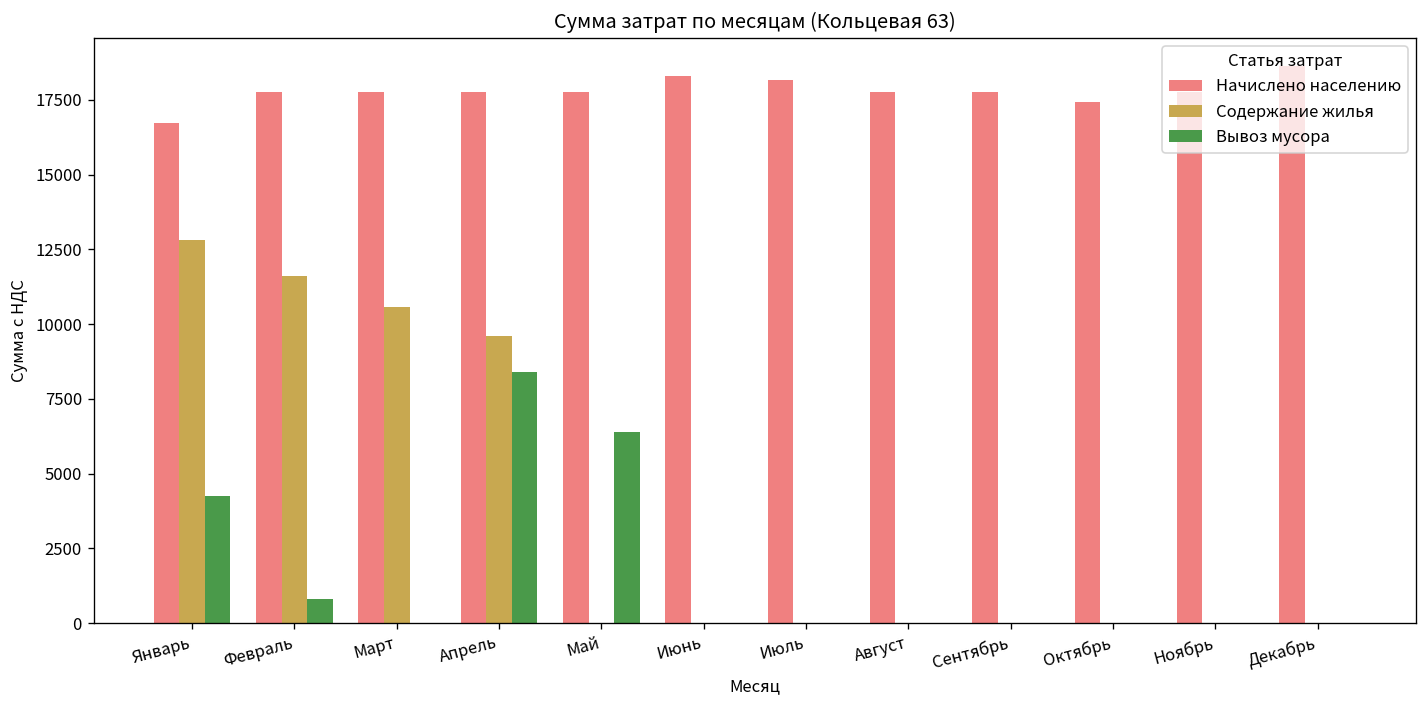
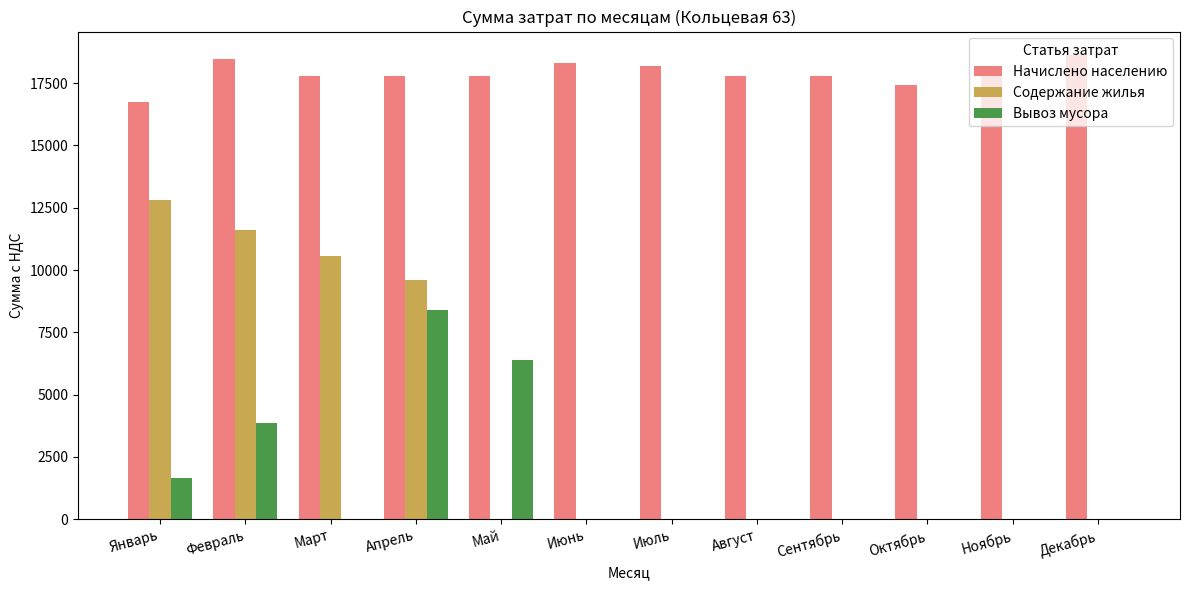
  {
    "Начислено населению": {
      "Январь": 16700,
-     "Февраль": 17800,
+     "Февраль": 18500,
      "Март": 17800,
      "Апрель": 17800,
      "Май": 17800,
      "Июнь": 18300,
      "Июль": 18200,
      "Август": 17800,
      "Сентябрь": 17800,
      "Октябрь": 17400
    },
    "Содержание жилья": {
      "Январь": 12800,
      "Февраль": 11600,
      "Март": 10600,
      "Апрель": 9600,
      "Май": 0,
      "Июнь": 0,
      "Июль": 0,
      "Август": 0,
      "Сентябрь": 0,
      "Октябрь": 0,
      "Ноябрь": 0,
      "Декабрь": 0
    },
    "Вывоз мусора": {
-     "Январь": 4300,
-     "Февраль": 800,
+     "Январь": 1700,
+     "Февраль": 3800,
      "Март": 0,
      "Апрель": 8400,
      "Май": 6400,
      "Июнь": 0,
      "Июль": 0,
      "Август": 0,
      "Сентябрь": 0,
      "Октябрь": 0,
      "Ноябрь": 0,
      "Декабрь": 0
    }
  }
